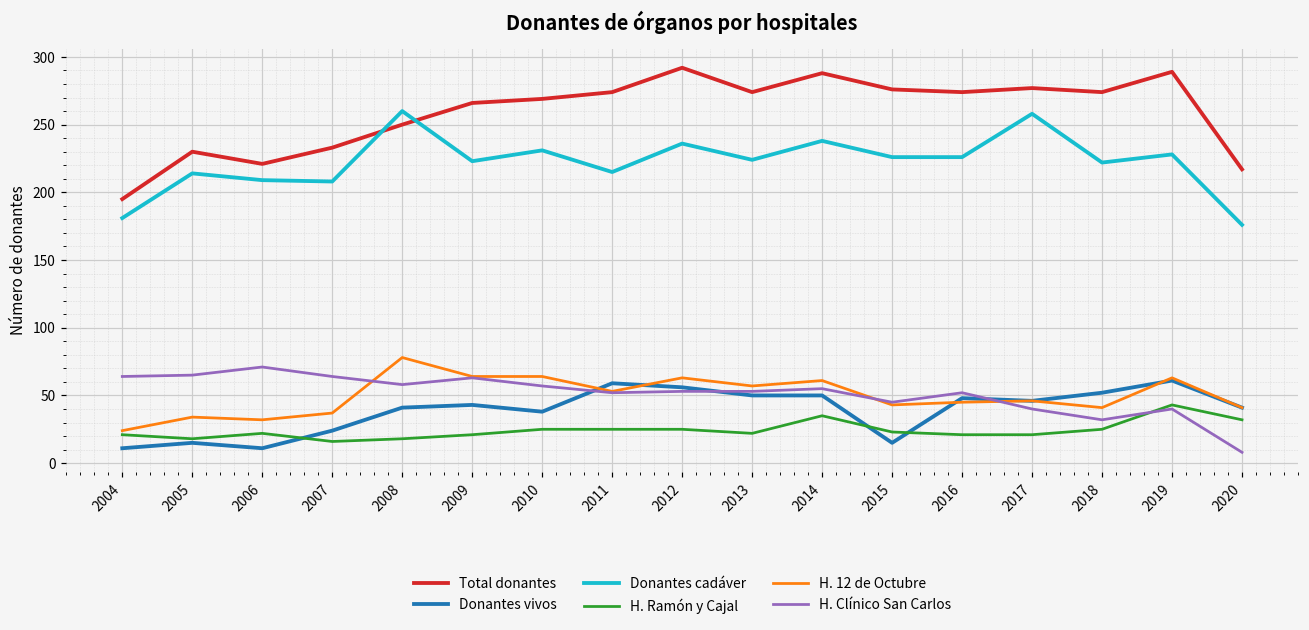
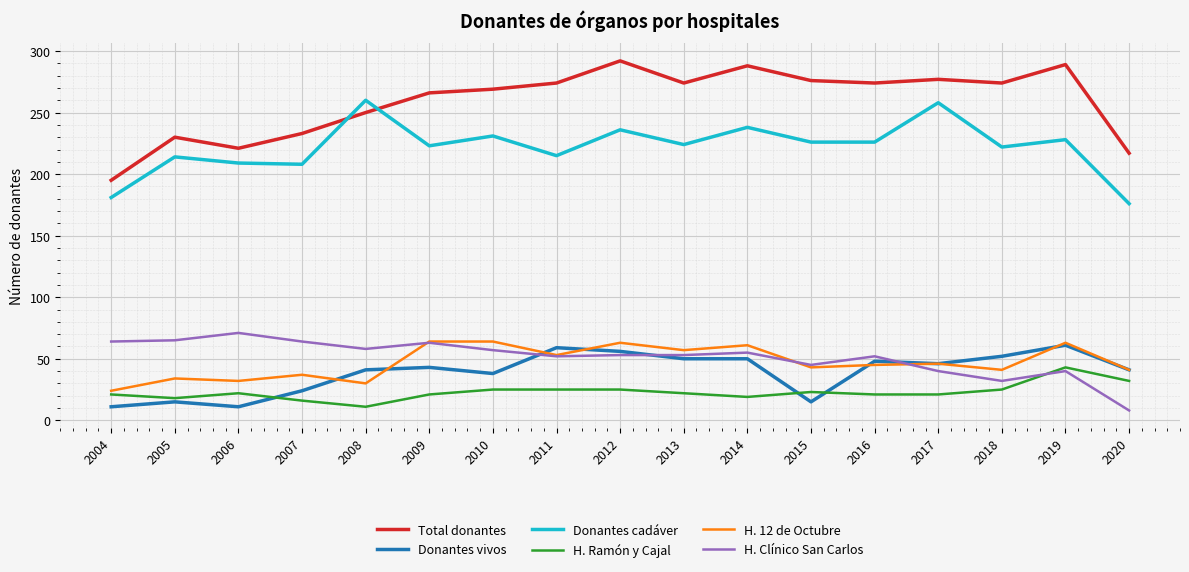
  {
    "Total donantes": {
      "2004": 195,
      "2005": 230,
      "2006": 221,
      "2007": 233,
      "2008": 250,
      "2009": 266,
      "2010": 269,
      "2011": 274,
      "2012": 292,
      "2013": 274,
      "2014": 288,
      "2015": 276,
      "2016": 274,
      "2017": 277,
      "2018": 274,
      "2019": 289,
      "2020": 217
    },
    "Donantes vivos": {
      "2004": 11,
      "2005": 15,
      "2006": 11,
      "2007": 24,
      "2008": 41,
      "2009": 43,
      "2010": 38,
      "2011": 59,
      "2012": 56,
      "2013": 50,
      "2014": 50,
      "2015": 15,
      "2016": 48,
      "2018": 52
    },
    "Donantes cadáver": {
      "2004": 181,
      "2005": 214,
      "2006": 209,
      "2007": 208,
      "2008": 260,
      "2009": 223,
      "2010": 231,
      "2011": 215,
      "2012": 236,
      "2013": 224,
      "2014": 238,
      "2015": 226,
      "2016": 226,
      "2017": 258,
      "2018": 222,
      "2019": 228,
      "2020": 176
    },
    "H. Ramón y Cajal": {
      "2004": 21,
      "2005": 18,
      "2006": 22,
      "2007": 16,
-     "2008": 18,
+     "2008": 11,
      "2009": 21,
      "2010": 25,
      "2011": 25,
      "2012": 25,
      "2013": 22,
-     "2014": 35,
+     "2014": 19,
      "2015": 23,
      "2016": 21,
      "2017": 21,
      "2018": 25,
      "2019": 43,
      "2020": 32
    },
    "H. 12 de Octubre": {
      "2004": 24,
      "2005": 34,
      "2006": 32,
      "2007": 37,
-     "2008": 78,
+     "2008": 30,
      "2010": 64,
      "2012": 63,
      "2013": 57,
      "2014": 61,
      "2016": 45,
      "2018": 41
    },
    "H. Clínico San Carlos": {
      "2004": 64,
      "2005": 65,
      "2006": 71,
      "2007": 64,
      "2008": 58,
      "2010": 57,
      "2012": 53,
      "2013": 53,
      "2014": 55,
      "2016": 52,
      "2017": 40,
      "2018": 32,
      "2019": 40,
      "2020": 8
    }
  }
